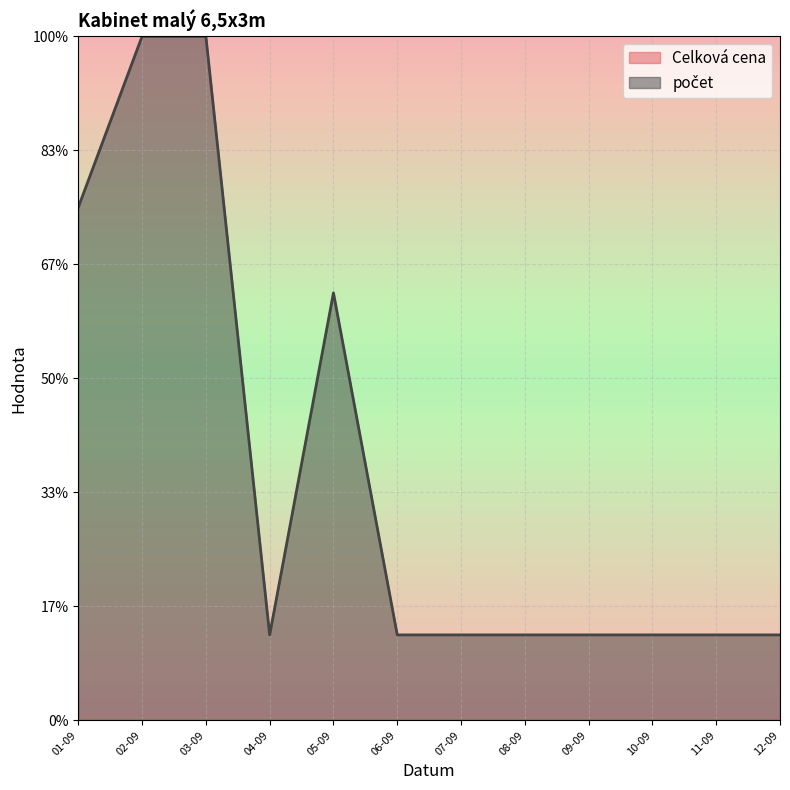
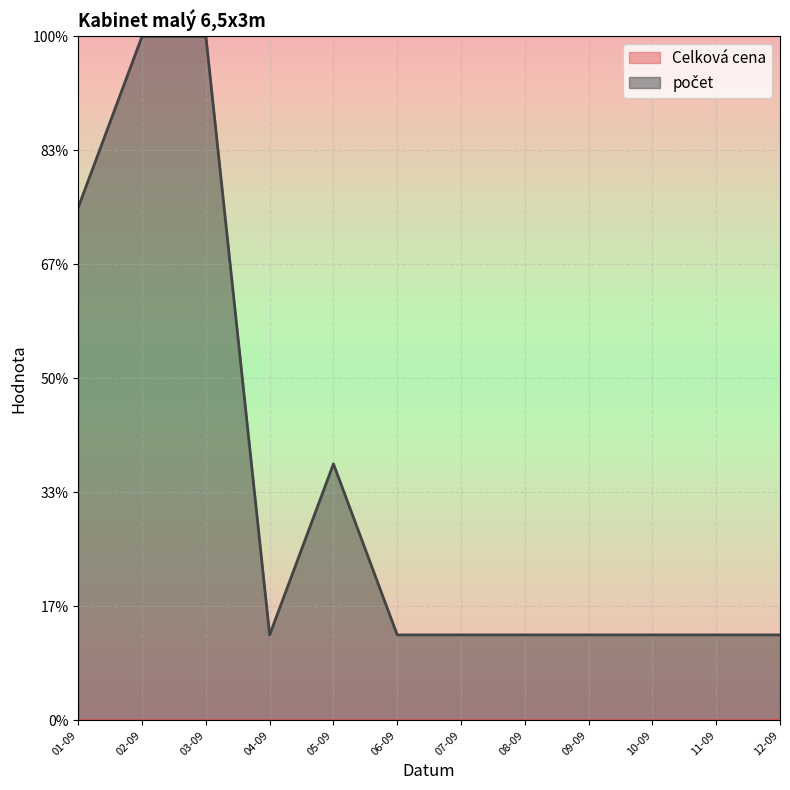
  {
    "Celková cena": {
      "01-09": "0%",
      "02-09": "0%",
      "03-09": "0%",
      "04-09": "0%",
      "05-09": "0%",
      "06-09": "0%",
      "07-09": "0%",
      "08-09": "0%",
      "09-09": "0%",
      "10-09": "0%",
      "11-09": "0%",
      "12-09": "0%"
    },
    "počet": {
      "01-09": "75%",
      "02-09": "100%",
      "03-09": "100%",
      "04-09": "13%",
-     "05-09": "63%",
+     "05-09": "38%",
      "06-09": "13%",
      "07-09": "13%",
      "08-09": "13%",
      "09-09": "13%",
      "10-09": "13%",
      "11-09": "13%",
      "12-09": "13%"
    }
  }
